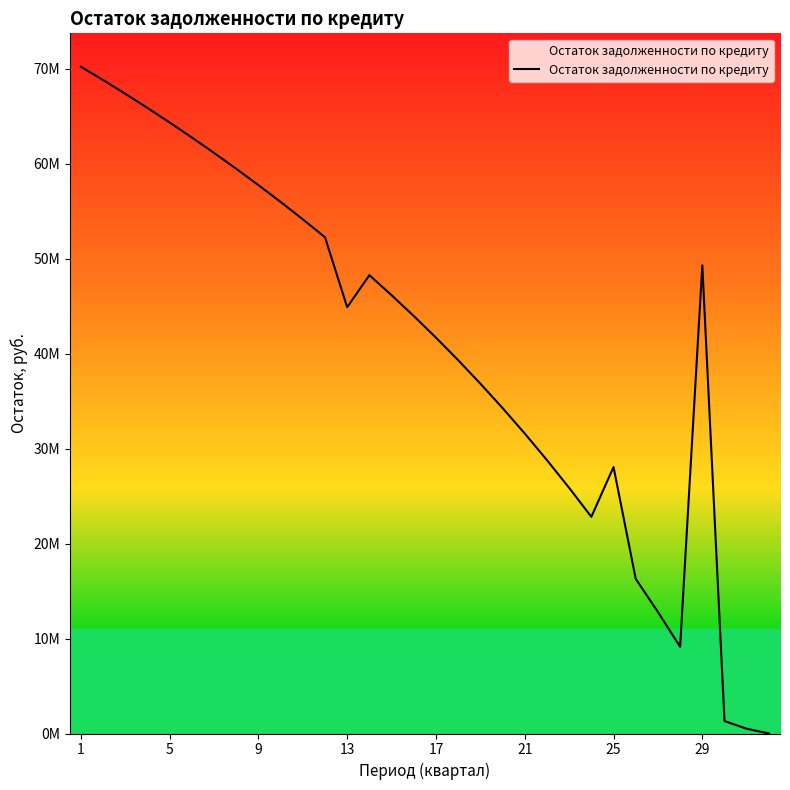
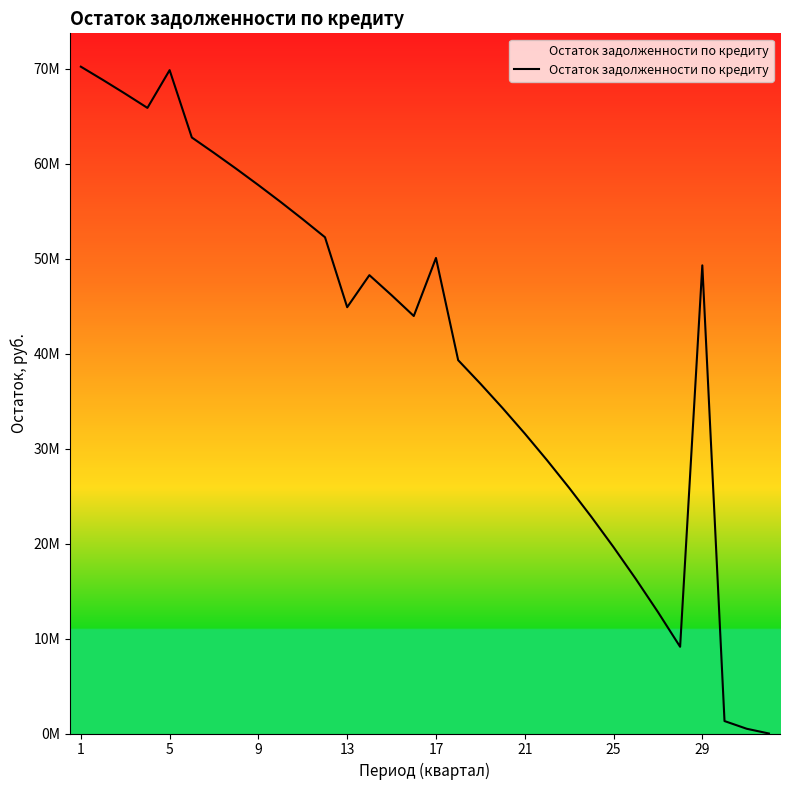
  {
    "1": 70000000,
-   "5": 64000000,
+   "5": 70000000,
    "9": 58000000,
    "13": 45000000,
-   "17": 42000000,
+   "17": 50000000,
    "21": 32000000,
-   "25": 28000000,
+   "25": 20000000,
    "29": 49000000
  }
